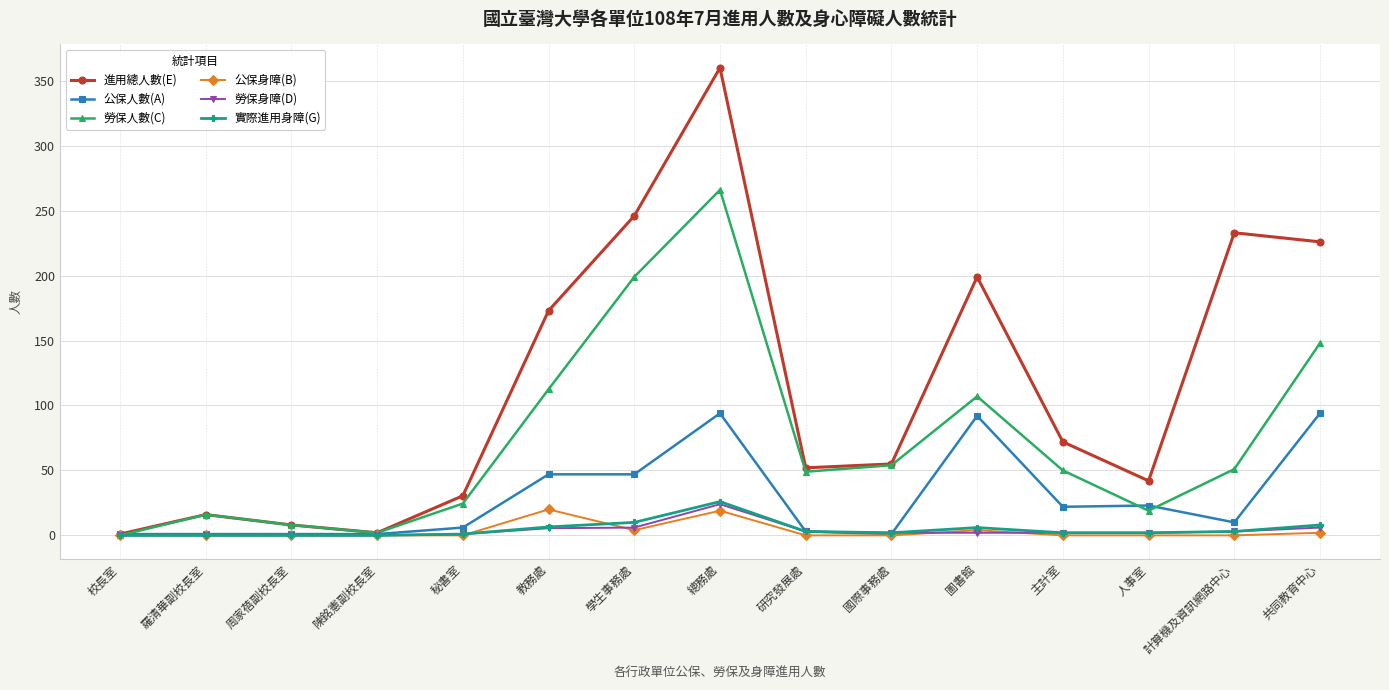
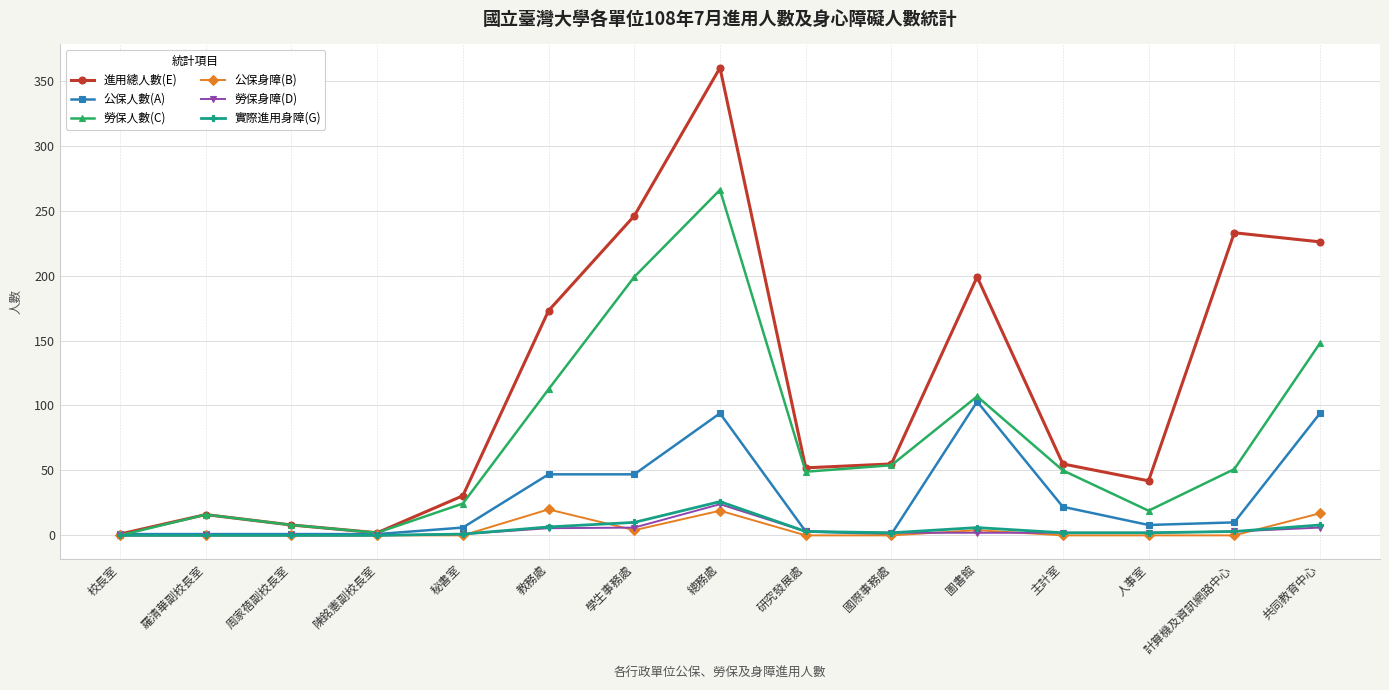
  {
    "進用總人數(E)": {
      "秘書室": 31,
      "教務處": 173,
      "學生事務處": 246,
      "總務處": 360,
      "研究發展處": 52,
      "圖書館": 199,
-     "主計室": 72,
+     "主計室": 55,
      "人事室": 42,
      "計算機及資訊網路中心": 233,
      "共同教育中心": 226
    },
    "公保人數(A)": {
      "秘書室": 6,
      "教務處": 47,
      "學生事務處": 47,
      "總務處": 94,
-     "圖書館": 92,
+     "圖書館": 103,
      "主計室": 22,
-     "人事室": 23,
+     "人事室": 8,
      "計算機及資訊網路中心": 10,
      "共同教育中心": 94
    },
    "公保身障(B)": {
      "教務處": 20,
      "學生事務處": 4,
      "總務處": 19,
      "研究發展處": 0,
      "圖書館": 4,
      "主計室": 0,
      "人事室": 0,
      "計算機及資訊網路中心": 0,
-     "共同教育中心": 2
+     "共同教育中心": 17
    },
    "勞保身障(D)": {
      "學生事務處": 6,
      "總務處": 24,
      "圖書館": 2,
      "共同教育中心": 6
    }
  }
